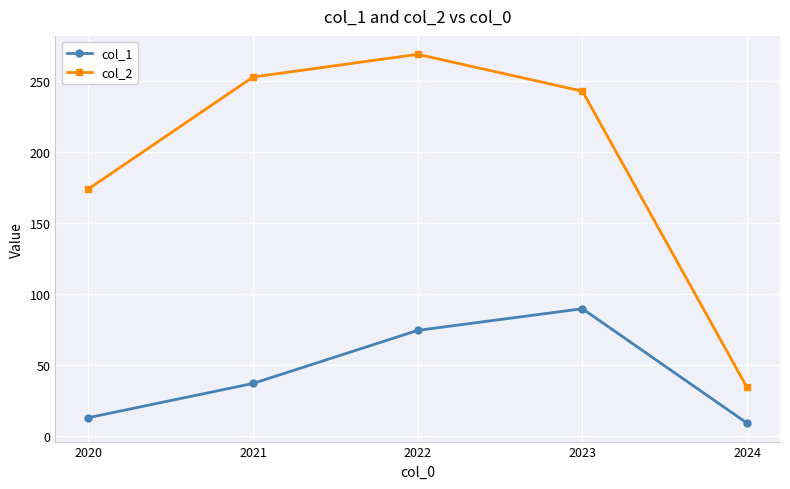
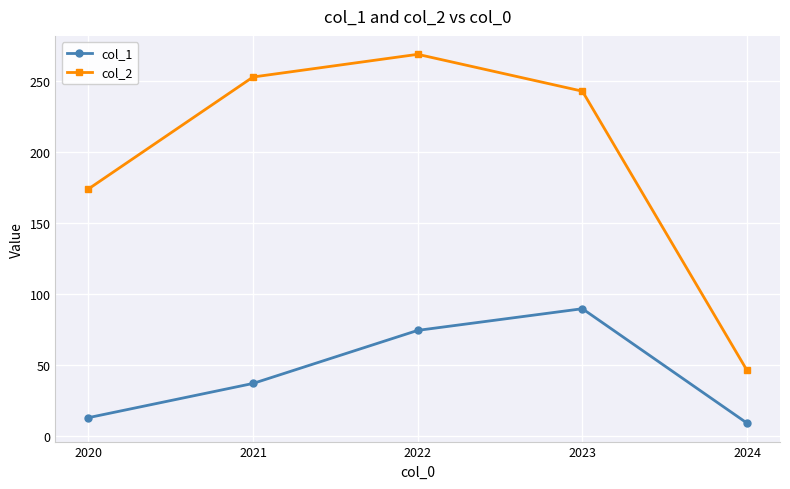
  {
    "col_1": {
      "2020": 13,
      "2021": 37,
      "2022": 74,
      "2023": 90,
      "2024": 9
    },
    "col_2": {
      "2020": 174,
      "2021": 253,
      "2022": 269,
      "2023": 243,
-     "2024": 34
+     "2024": 46
    }
  }
